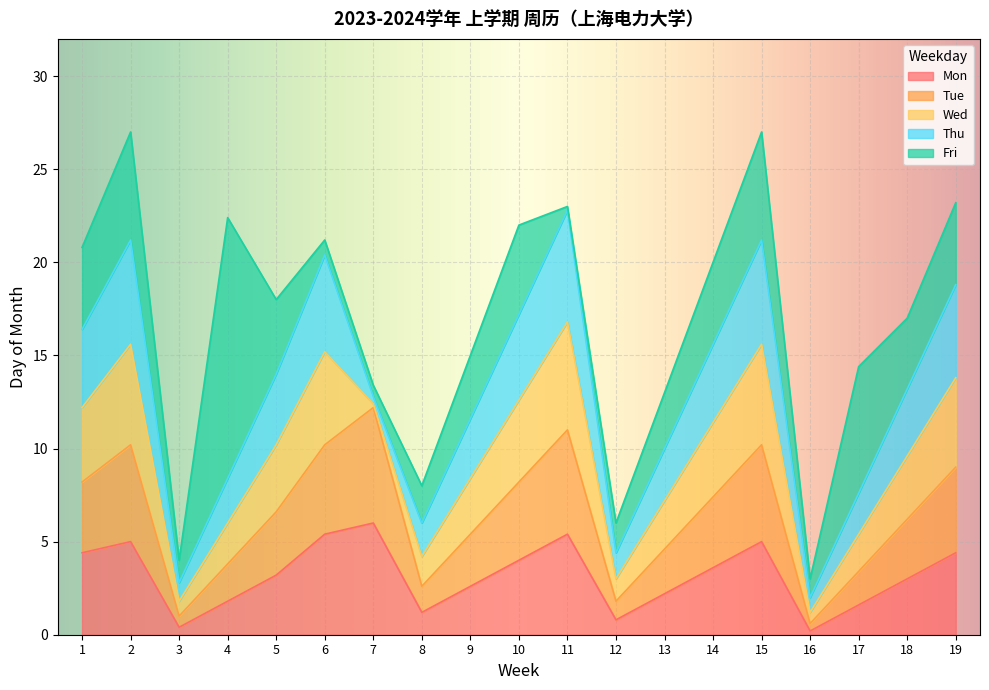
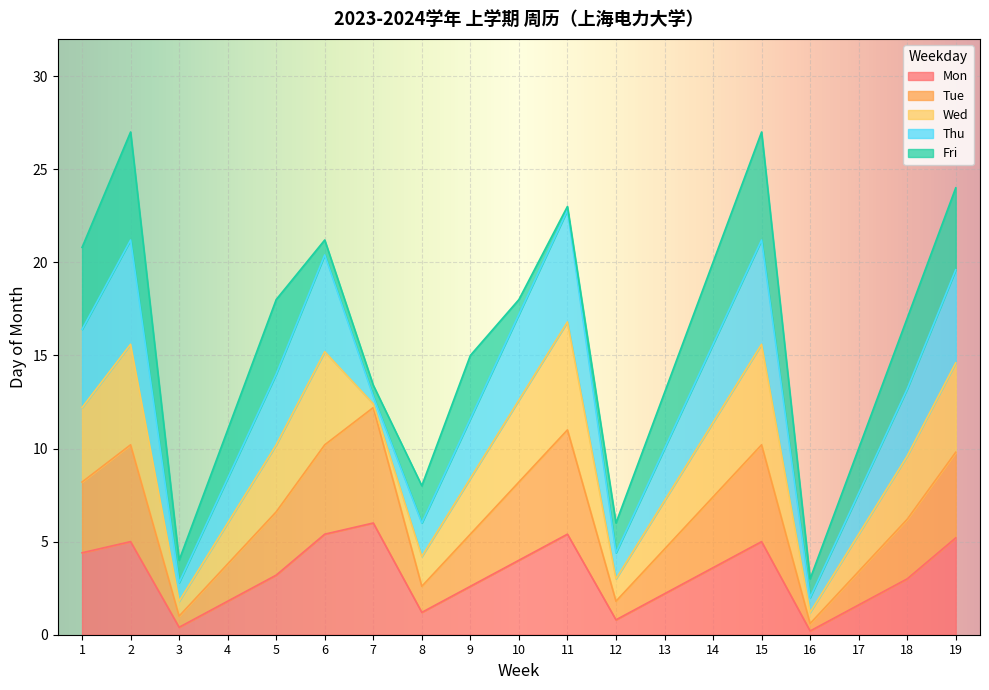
  {
    "Mon": {
      "1": 4.4,
      "2": 5.0,
      "3": 0.4,
      "4": 1.8,
      "5": 3.2,
      "6": 5.4,
      "7": 6.0,
      "8": 1.2,
      "9": 2.6,
      "10": 4.0,
      "11": 5.4,
      "12": 0.8,
      "13": 2.2,
      "14": 3.6,
      "15": 5.0,
      "16": 0.2,
      "17": 1.6,
      "18": 3.0,
-     "19": 4.4
+     "19": 5.2
    },
    "Thu": {
      "1": 4.2,
      "2": 5.6,
      "3": 1.0,
      "4": 2.4,
      "5": 3.8,
      "6": 5.2,
      "7": 0.4,
      "8": 1.8,
      "9": 3.2,
      "10": 4.6,
      "11": 6.0,
      "12": 1.4,
      "13": 2.8,
      "14": 4.2,
      "15": 5.6,
      "16": 0.8,
      "17": 2.2,
      "18": 3.6,
      "19": 5.0
    },
    "Fri": {
      "1": 20.8,
      "2": 27.0,
      "3": 4.0,
-     "4": 14.0,
+     "4": 2.6,
      "5": 18.0,
      "6": 21.2,
      "7": 13.4,
      "8": 8.0,
      "9": 15.0,
-     "10": 4.8,
+     "10": 0.8,
      "11": 23.0,
      "12": 6.0,
      "13": 13.0,
      "14": 20.0,
      "15": 27.0,
      "16": 3.0,
-     "17": 6.8,
+     "17": 2.4,
      "18": 17.0
    }
  }
